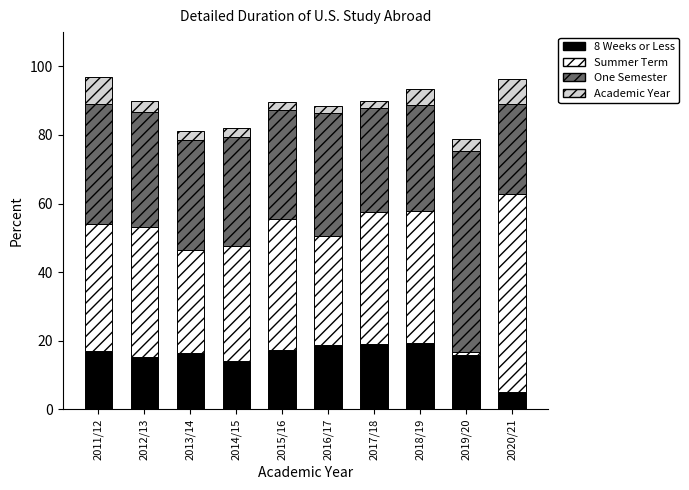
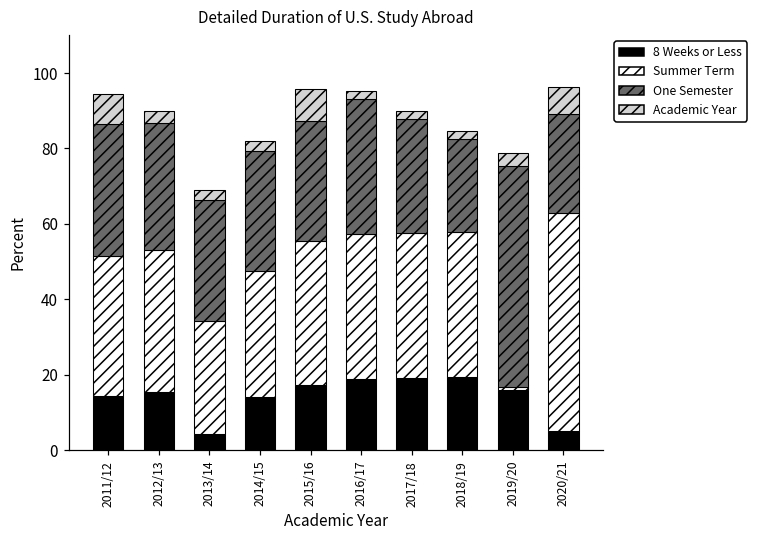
  {
    "8 Weeks or Less": {
-     "2011/12": 17,
+     "2011/12": 14,
      "2012/13": 15,
-     "2013/14": 17,
+     "2013/14": 4,
      "2014/15": 14,
      "2015/16": 17,
      "2016/17": 19,
      "2017/18": 19,
      "2018/19": 19,
      "2019/20": 16,
      "2020/21": 5
    },
    "Summer Term": {
      "2011/12": 37,
      "2012/13": 38,
      "2013/14": 30,
      "2014/15": 34,
      "2015/16": 38,
-     "2016/17": 32,
+     "2016/17": 39,
      "2017/18": 39,
      "2018/19": 39,
      "2019/20": 1,
      "2020/21": 58
    },
    "One Semester": {
      "2011/12": 35,
      "2012/13": 34,
      "2013/14": 32,
      "2014/15": 32,
      "2015/16": 32,
      "2016/17": 36,
      "2017/18": 30,
-     "2018/19": 31,
+     "2018/19": 25,
      "2019/20": 59,
      "2020/21": 26
    },
    "Academic Year": {
      "2011/12": 8,
      "2012/13": 3,
      "2013/14": 3,
      "2014/15": 3,
-     "2015/16": 2,
+     "2015/16": 8,
      "2016/17": 2,
      "2017/18": 2,
-     "2018/19": 5,
+     "2018/19": 2,
      "2019/20": 4,
      "2020/21": 7
    }
  }
